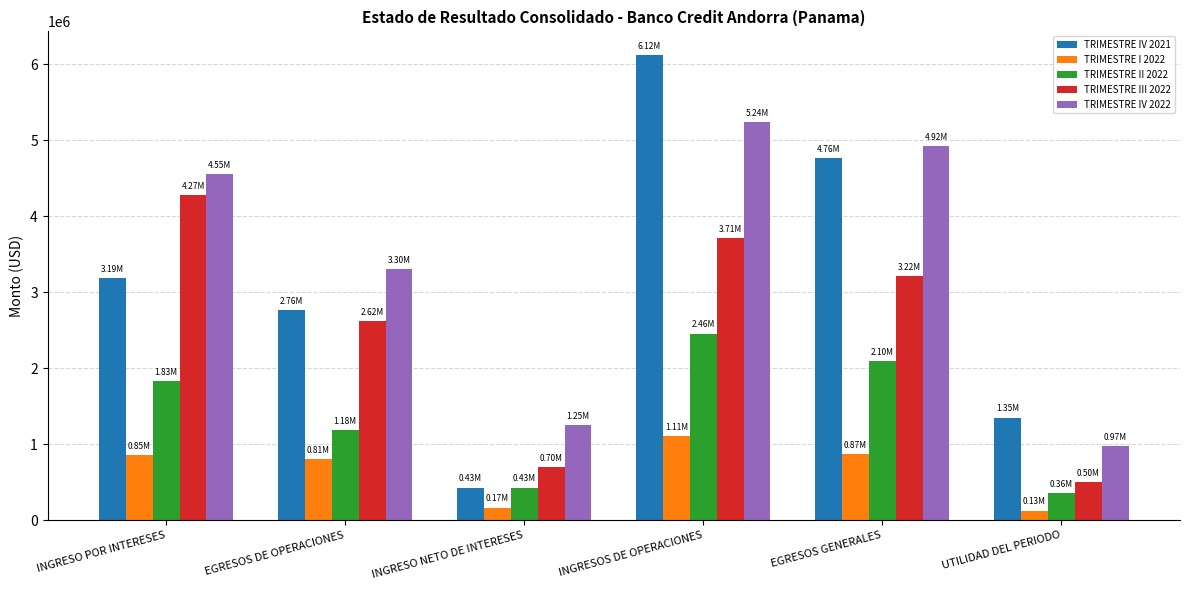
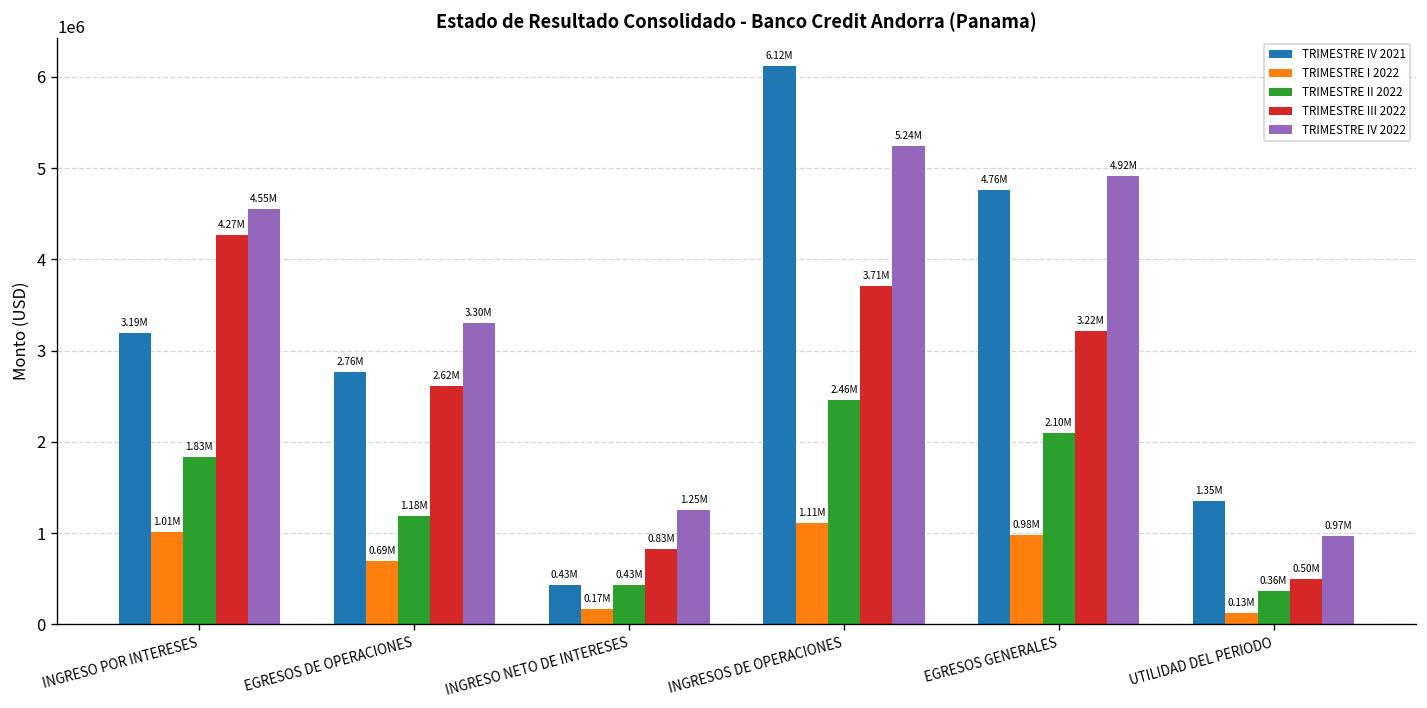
  {
    "TRIMESTRE IV 2021": {
      "INGRESO POR INTERESES": "3.19M",
      "EGRESOS DE OPERACIONES": "2.76M",
      "INGRESO NETO DE INTERESES": "0.43M",
      "INGRESOS DE OPERACIONES": "6.12M",
      "EGRESOS GENERALES": "4.76M",
      "UTILIDAD DEL PERIODO": "1.35M"
    },
    "TRIMESTRE I 2022": {
-     "INGRESO POR INTERESES": "0.85M",
-     "EGRESOS DE OPERACIONES": "0.81M",
+     "INGRESO POR INTERESES": "1.01M",
+     "EGRESOS DE OPERACIONES": "0.69M",
      "INGRESO NETO DE INTERESES": "0.17M",
      "INGRESOS DE OPERACIONES": "1.11M",
-     "EGRESOS GENERALES": "0.87M",
+     "EGRESOS GENERALES": "0.98M",
      "UTILIDAD DEL PERIODO": "0.13M"
    },
    "TRIMESTRE II 2022": {
      "INGRESO POR INTERESES": "1.83M",
      "EGRESOS DE OPERACIONES": "1.18M",
      "INGRESO NETO DE INTERESES": "0.43M",
      "INGRESOS DE OPERACIONES": "2.46M",
      "EGRESOS GENERALES": "2.10M",
      "UTILIDAD DEL PERIODO": "0.36M"
    },
    "TRIMESTRE III 2022": {
      "INGRESO POR INTERESES": "4.27M",
      "EGRESOS DE OPERACIONES": "2.62M",
-     "INGRESO NETO DE INTERESES": "0.70M",
+     "INGRESO NETO DE INTERESES": "0.83M",
      "INGRESOS DE OPERACIONES": "3.71M",
      "EGRESOS GENERALES": "3.22M",
      "UTILIDAD DEL PERIODO": "0.50M"
    },
    "TRIMESTRE IV 2022": {
      "INGRESO POR INTERESES": "4.55M",
      "EGRESOS DE OPERACIONES": "3.30M",
      "INGRESO NETO DE INTERESES": "1.25M",
      "INGRESOS DE OPERACIONES": "5.24M",
      "EGRESOS GENERALES": "4.92M",
      "UTILIDAD DEL PERIODO": "0.97M"
    }
  }
